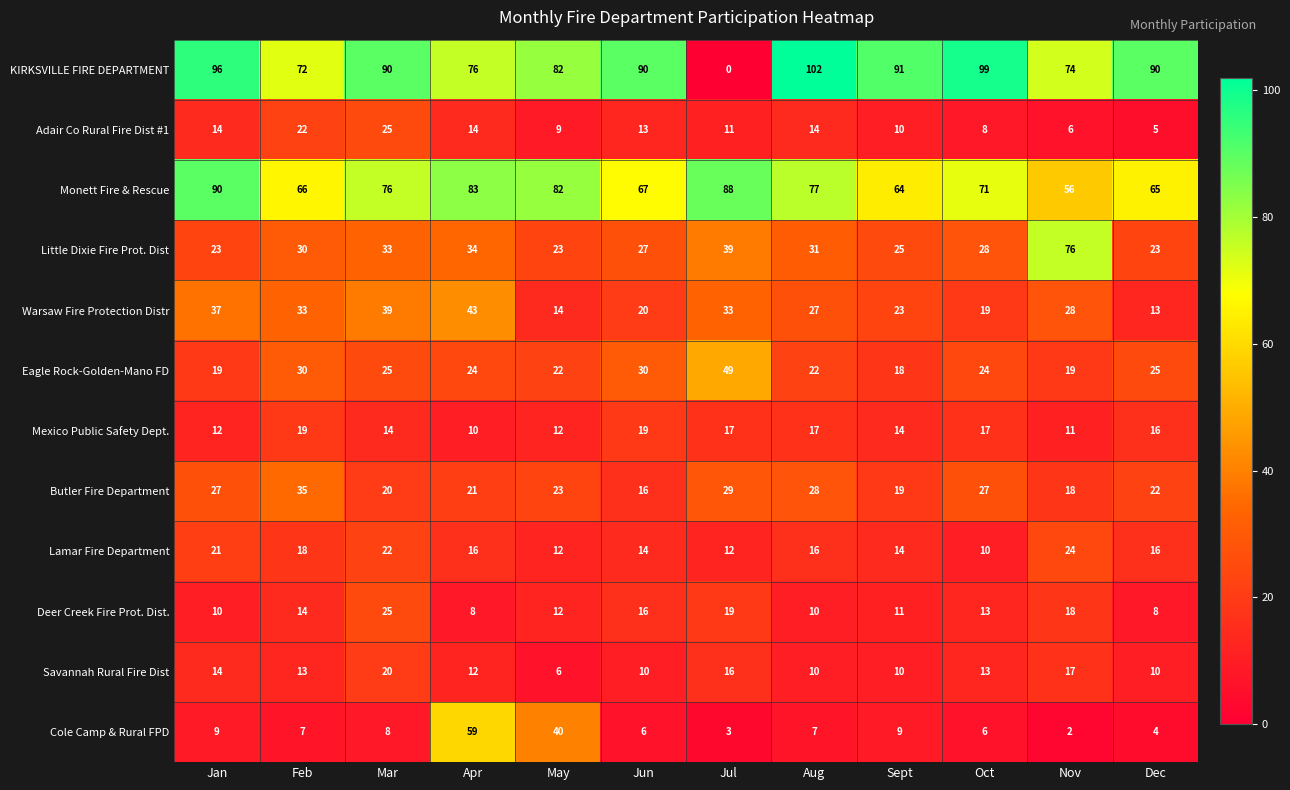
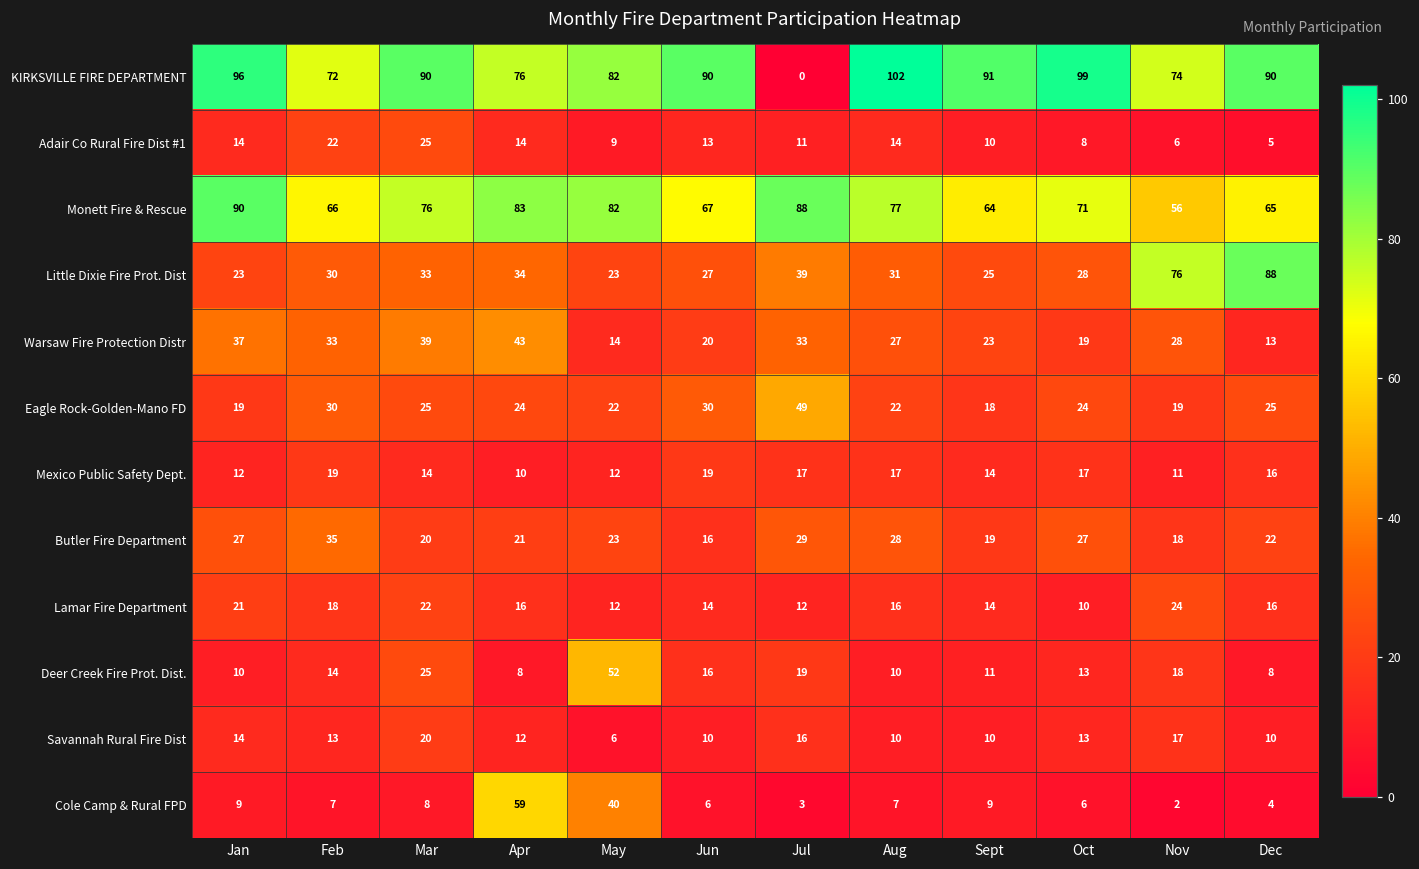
  {
    "KIRKSVILLE FIRE DEPARTMENT": {
      "Jan": 96,
      "Feb": 72,
      "Mar": 90,
      "Apr": 76,
      "May": 82,
      "Jun": 90,
      "Jul": 0,
      "Aug": 102,
      "Sept": 91,
      "Oct": 99,
      "Nov": 74,
      "Dec": 90
    },
    "Adair Co Rural Fire Dist #1": {
      "Jan": 14,
      "Feb": 22,
      "Mar": 25,
      "Apr": 14,
      "May": 9,
      "Jun": 13,
      "Jul": 11,
      "Aug": 14,
      "Sept": 10,
      "Oct": 8,
      "Nov": 6,
      "Dec": 5
    },
    "Monett Fire & Rescue": {
      "Jan": 90,
      "Feb": 66,
      "Mar": 76,
      "Apr": 83,
      "May": 82,
      "Jun": 67,
      "Jul": 88,
      "Aug": 77,
      "Sept": 64,
      "Oct": 71,
      "Nov": 56,
      "Dec": 65
    },
    "Little Dixie Fire Prot. Dist": {
      "Jan": 23,
      "Feb": 30,
      "Mar": 33,
      "Apr": 34,
      "May": 23,
      "Jun": 27,
      "Jul": 39,
      "Aug": 31,
      "Sept": 25,
      "Oct": 28,
      "Nov": 76,
-     "Dec": 23
+     "Dec": 88
    },
    "Warsaw Fire Protection Distr": {
      "Jan": 37,
      "Feb": 33,
      "Mar": 39,
      "Apr": 43,
      "May": 14,
      "Jun": 20,
      "Jul": 33,
      "Aug": 27,
      "Sept": 23,
      "Oct": 19,
      "Nov": 28,
      "Dec": 13
    },
    "Eagle Rock-Golden-Mano FD": {
      "Jan": 19,
      "Feb": 30,
      "Mar": 25,
      "Apr": 24,
      "May": 22,
      "Jun": 30,
      "Jul": 49,
      "Aug": 22,
      "Sept": 18,
      "Oct": 24,
      "Nov": 19,
      "Dec": 25
    },
    "Mexico Public Safety Dept.": {
      "Jan": 12,
      "Feb": 19,
      "Mar": 14,
      "Apr": 10,
      "May": 12,
      "Jun": 19,
      "Jul": 17,
      "Aug": 17,
      "Sept": 14,
      "Oct": 17,
      "Nov": 11,
      "Dec": 16
    },
    "Butler Fire Department": {
      "Jan": 27,
      "Feb": 35,
      "Mar": 20,
      "Apr": 21,
      "May": 23,
      "Jun": 16,
      "Jul": 29,
      "Aug": 28,
      "Sept": 19,
      "Oct": 27,
      "Nov": 18,
      "Dec": 22
    },
    "Lamar Fire Department": {
      "Jan": 21,
      "Feb": 18,
      "Mar": 22,
      "Apr": 16,
      "May": 12,
      "Jun": 14,
      "Jul": 12,
      "Aug": 16,
      "Sept": 14,
      "Oct": 10,
      "Nov": 24,
      "Dec": 16
    },
    "Deer Creek Fire Prot. Dist.": {
      "Jan": 10,
      "Feb": 14,
      "Mar": 25,
      "Apr": 8,
-     "May": 12,
+     "May": 52,
      "Jun": 16,
      "Jul": 19,
      "Aug": 10,
      "Sept": 11,
      "Oct": 13,
      "Nov": 18,
      "Dec": 8
    },
    "Savannah Rural Fire Dist": {
      "Jan": 14,
      "Feb": 13,
      "Mar": 20,
      "Apr": 12,
      "May": 6,
      "Jun": 10,
      "Jul": 16,
      "Aug": 10,
      "Sept": 10,
      "Oct": 13,
      "Nov": 17,
      "Dec": 10
    },
    "Cole Camp & Rural FPD": {
      "Jan": 9,
      "Feb": 7,
      "Mar": 8,
      "Apr": 59,
      "May": 40,
      "Jun": 6,
      "Jul": 3,
      "Aug": 7,
      "Sept": 9,
      "Oct": 6,
      "Nov": 2,
      "Dec": 4
    }
  }
